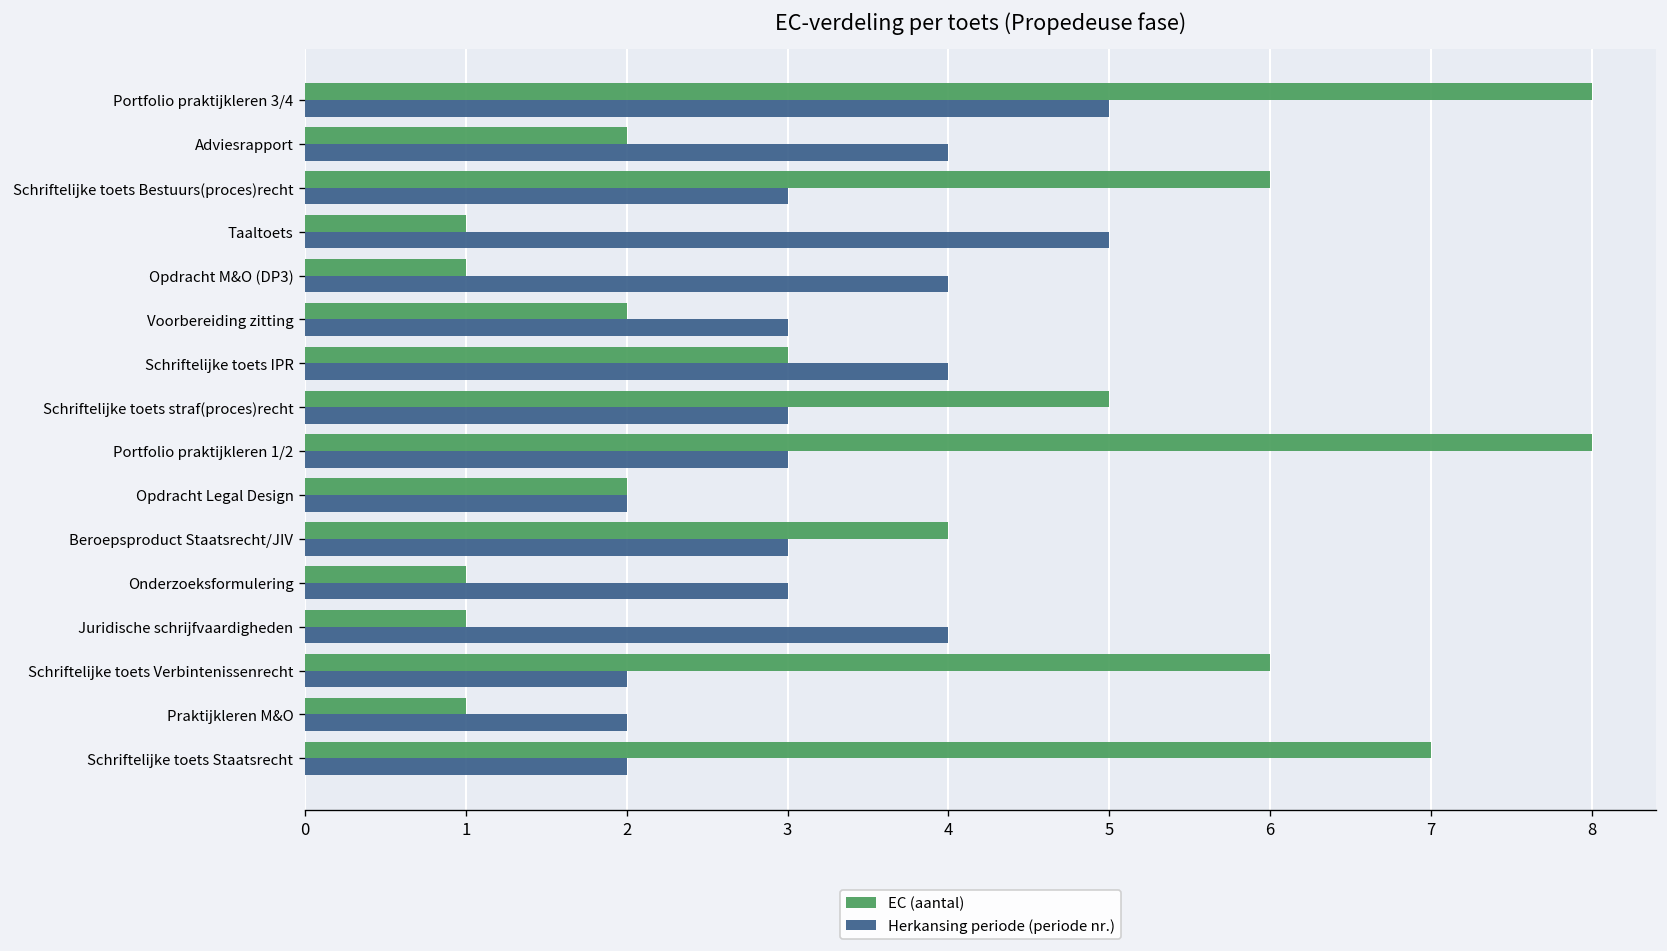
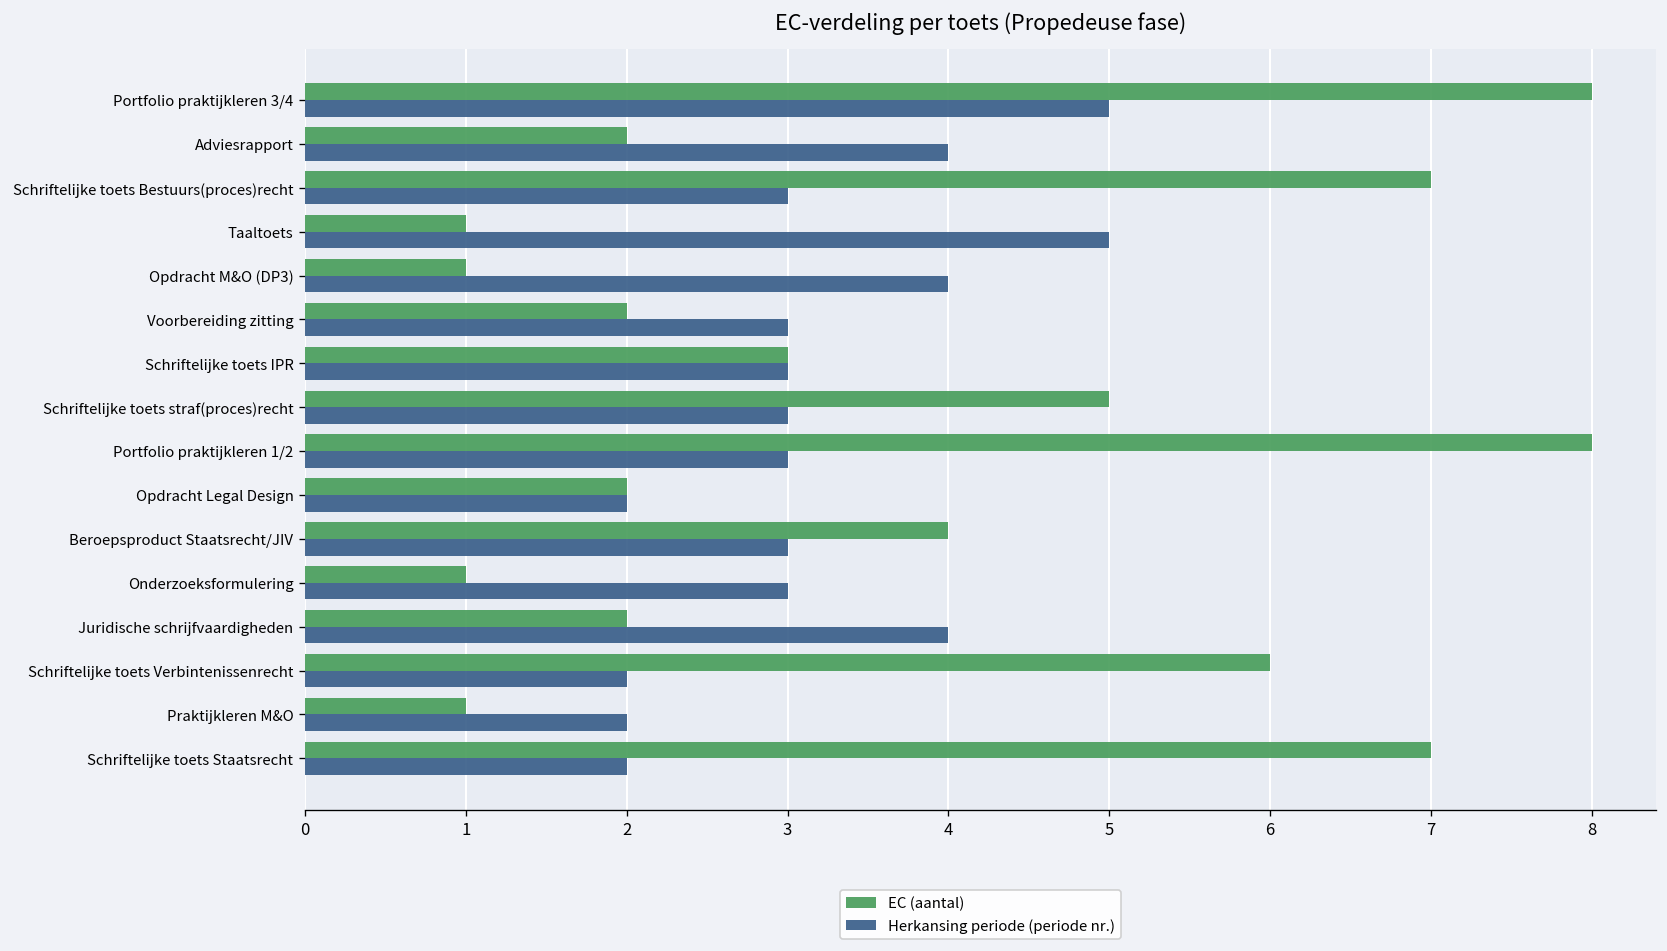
  {
    "EC (aantal)": {
      "Portfolio praktijkleren 3/4": 8,
      "Adviesrapport": 2,
-     "Schriftelijke toets Bestuurs(proces)recht": 6,
+     "Schriftelijke toets Bestuurs(proces)recht": 7,
      "Taaltoets": 1,
      "Opdracht M&O (DP3)": 1,
      "Voorbereiding zitting": 2,
      "Schriftelijke toets IPR": 3,
      "Schriftelijke toets straf(proces)recht": 5,
      "Portfolio praktijkleren 1/2": 8,
      "Opdracht Legal Design": 2,
      "Beroepsproduct Staatsrecht/JIV": 4,
      "Onderzoeksformulering": 1,
-     "Juridische schrijfvaardigheden": 1,
+     "Juridische schrijfvaardigheden": 2,
      "Schriftelijke toets Verbintenissenrecht": 6,
      "Praktijkleren M&O": 1,
      "Schriftelijke toets Staatsrecht": 7
    },
    "Herkansing periode (periode nr.)": {
      "Portfolio praktijkleren 3/4": 5,
      "Adviesrapport": 4,
      "Schriftelijke toets Bestuurs(proces)recht": 3,
      "Taaltoets": 5,
      "Opdracht M&O (DP3)": 4,
      "Voorbereiding zitting": 3,
-     "Schriftelijke toets IPR": 4,
+     "Schriftelijke toets IPR": 3,
      "Schriftelijke toets straf(proces)recht": 3,
      "Portfolio praktijkleren 1/2": 3,
      "Opdracht Legal Design": 2,
      "Beroepsproduct Staatsrecht/JIV": 3,
      "Onderzoeksformulering": 3,
      "Juridische schrijfvaardigheden": 4,
      "Schriftelijke toets Verbintenissenrecht": 2,
      "Praktijkleren M&O": 2,
      "Schriftelijke toets Staatsrecht": 2
    }
  }
